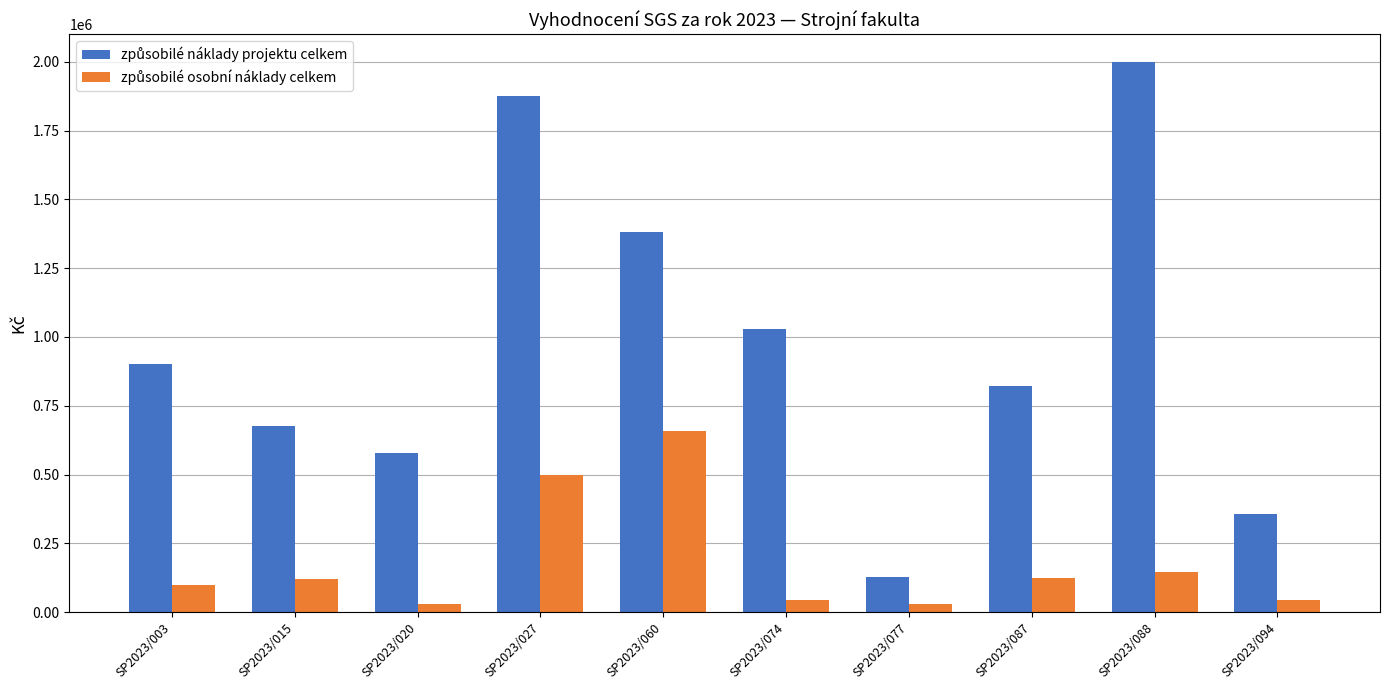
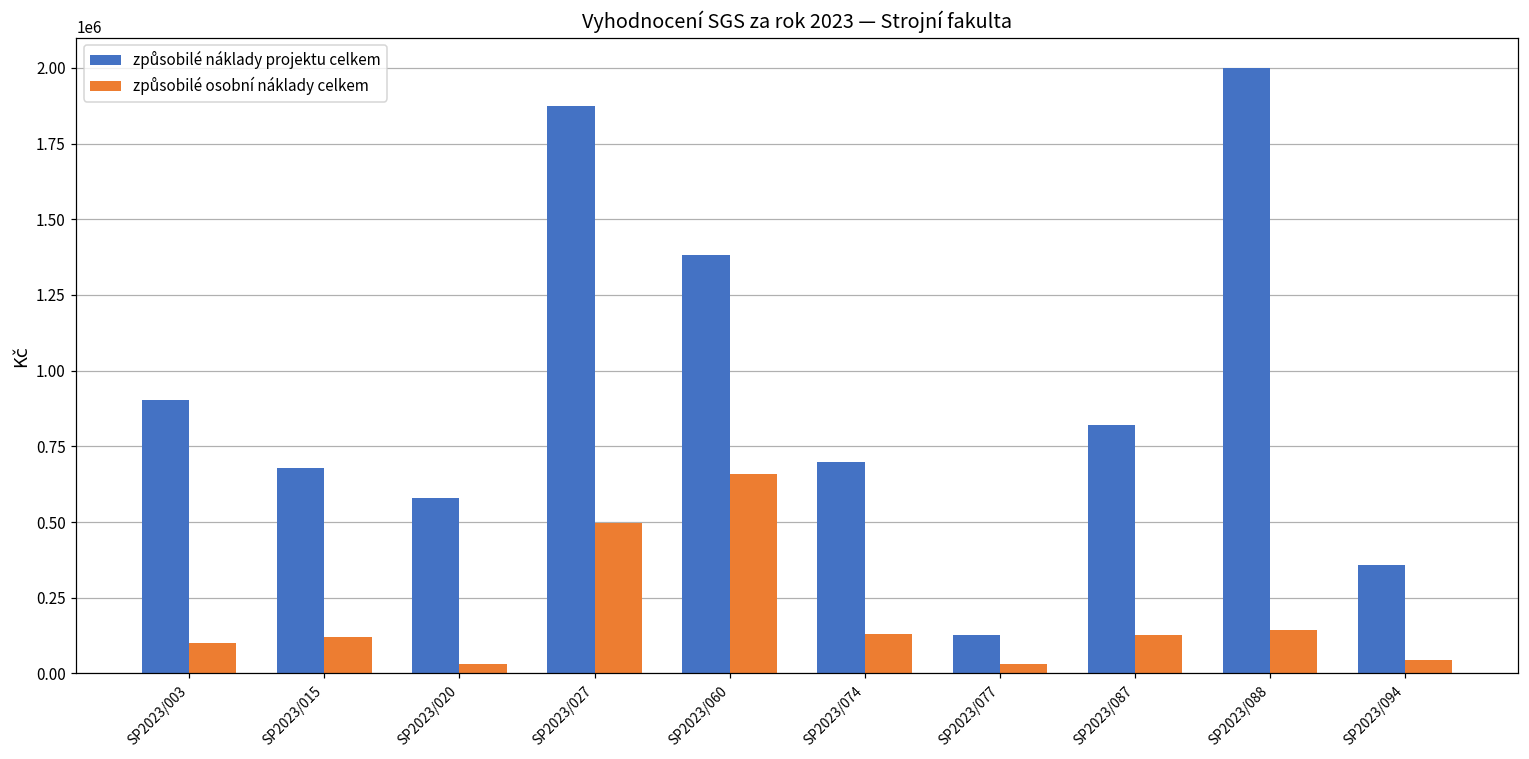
  {
    "způsobilé náklady projektu celkem": {
      "SP2023/003": 900000,
      "SP2023/015": 680000,
      "SP2023/020": 580000,
      "SP2023/027": 1880000,
      "SP2023/060": 1380000,
-     "SP2023/074": 1030000,
+     "SP2023/074": 700000,
      "SP2023/077": 130000,
      "SP2023/087": 820000,
      "SP2023/088": 2000000,
      "SP2023/094": 360000
    },
    "způsobilé osobní náklady celkem": {
      "SP2023/003": 100000,
      "SP2023/015": 120000,
      "SP2023/020": 30000,
      "SP2023/027": 500000,
      "SP2023/060": 660000,
-     "SP2023/074": 50000,
+     "SP2023/074": 130000,
      "SP2023/077": 30000,
      "SP2023/087": 130000,
      "SP2023/088": 150000,
      "SP2023/094": 50000
    }
  }
